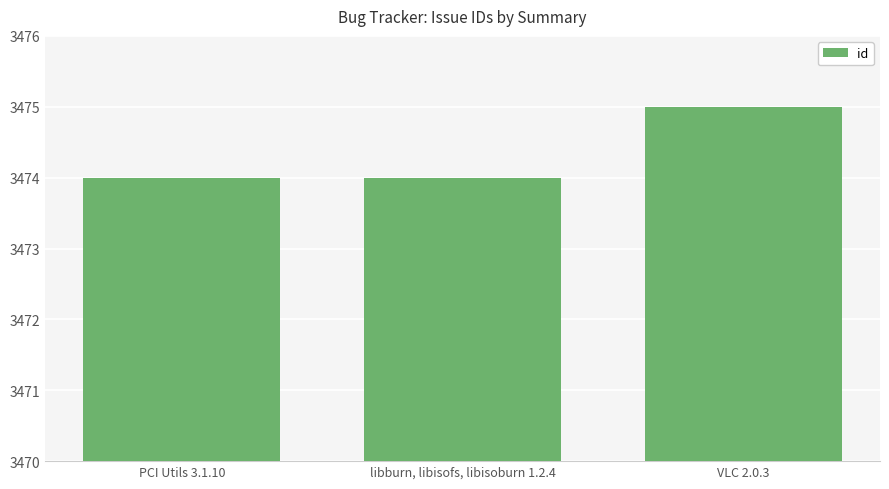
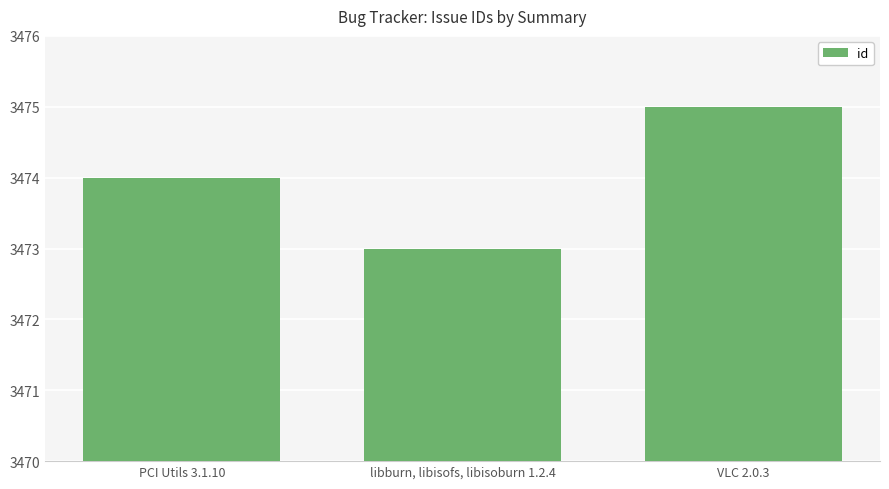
  {
    "PCI Utils 3.1.10": 3474,
-   "libburn, libisofs, libisoburn 1.2.4": 3474,
+   "libburn, libisofs, libisoburn 1.2.4": 3473,
    "VLC 2.0.3": 3475
  }
